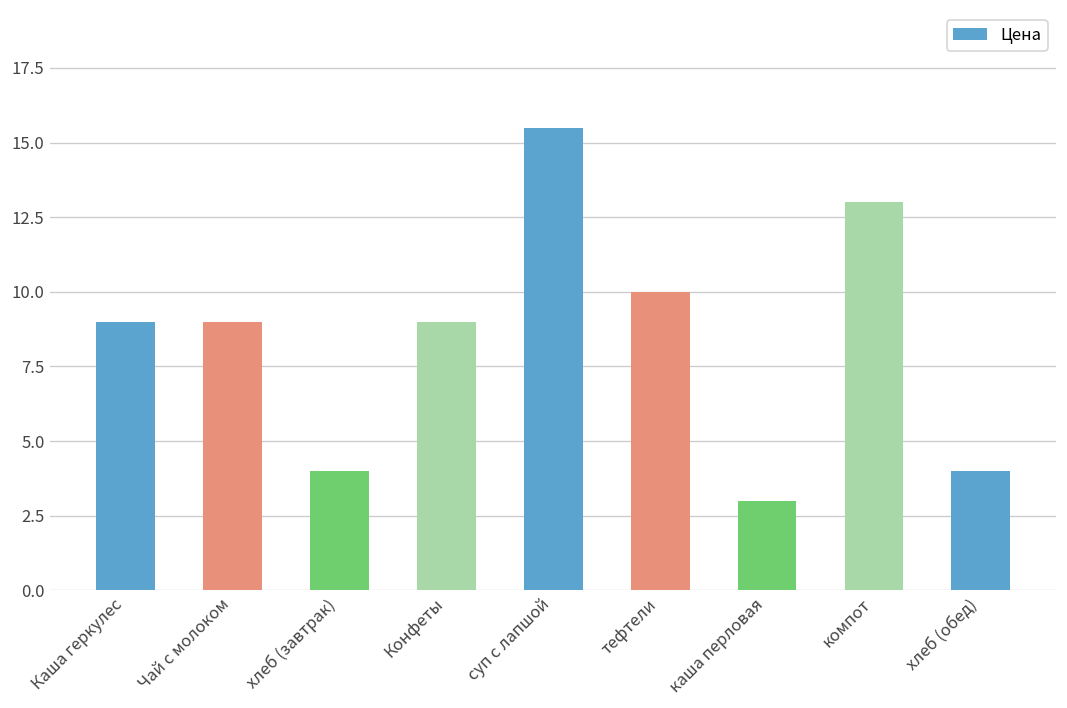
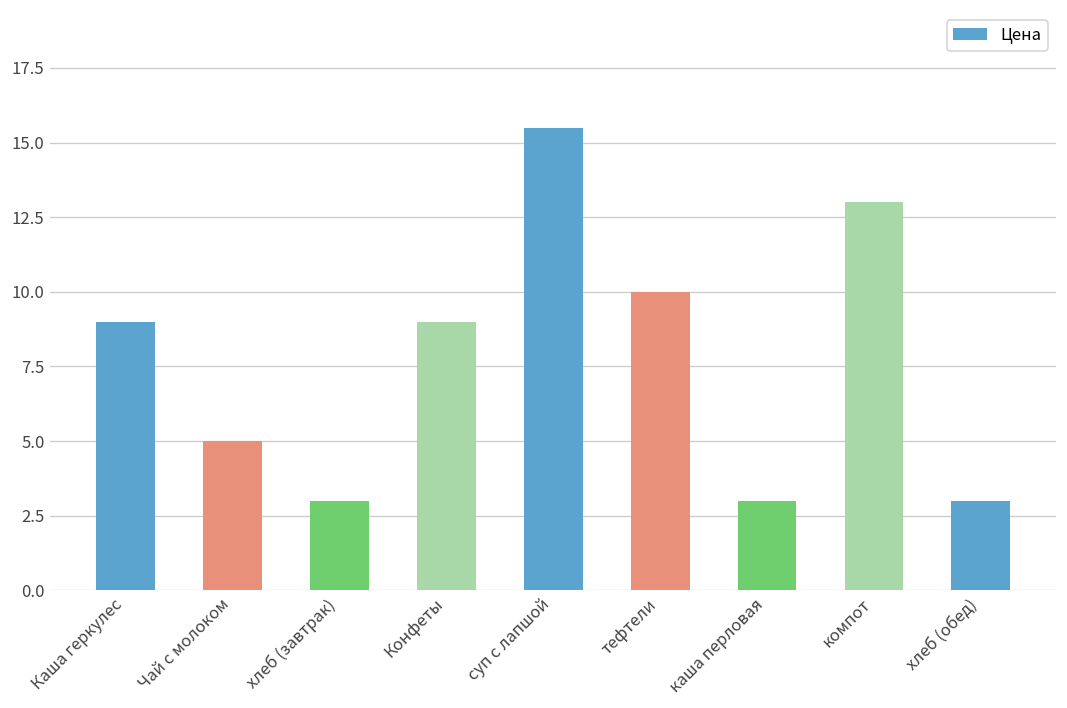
  {
    "Каша геркулес": 9,
-   "Чай с молоком": 9,
-   "хлеб (завтрак)": 4,
+   "Чай с молоком": 5,
+   "хлеб (завтрак)": 3,
    "Конфеты": 9,
    "суп с лапшой": 15.5,
    "тефтели": 10,
    "каша перловая": 3,
    "компот": 13,
-   "хлеб (обед)": 4
+   "хлеб (обед)": 3
  }
